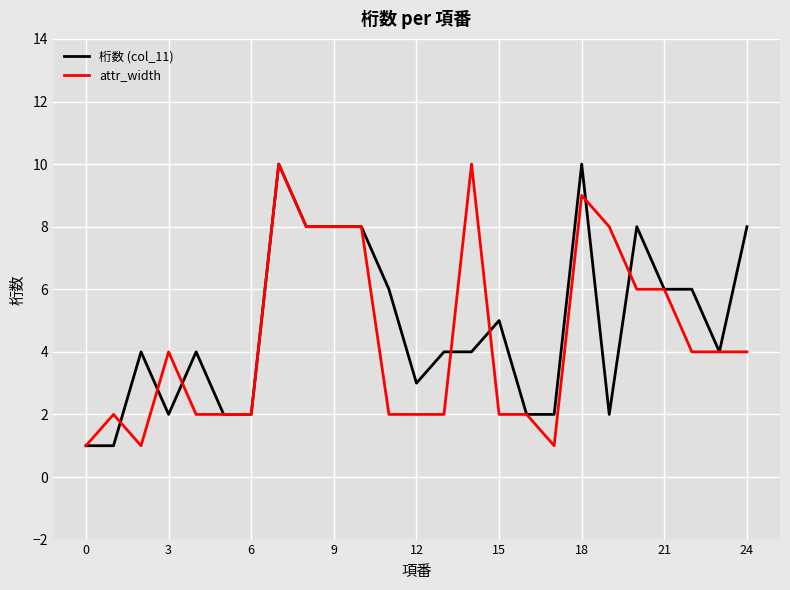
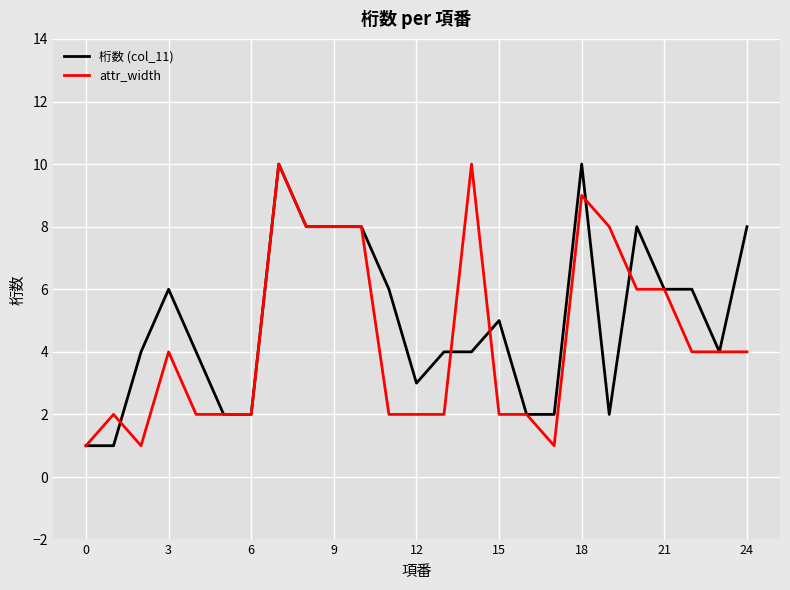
  {
    "桁数 (col_11)": {
-     "3": 2,
+     "3": 6,
      "12": 3,
      "15": 5,
      "18": 10,
      "24": 8
    },
    "attr_width": {
      "3": 4,
      "12": 2,
      "15": 2,
      "18": 9,
      "24": 4
    }
  }
